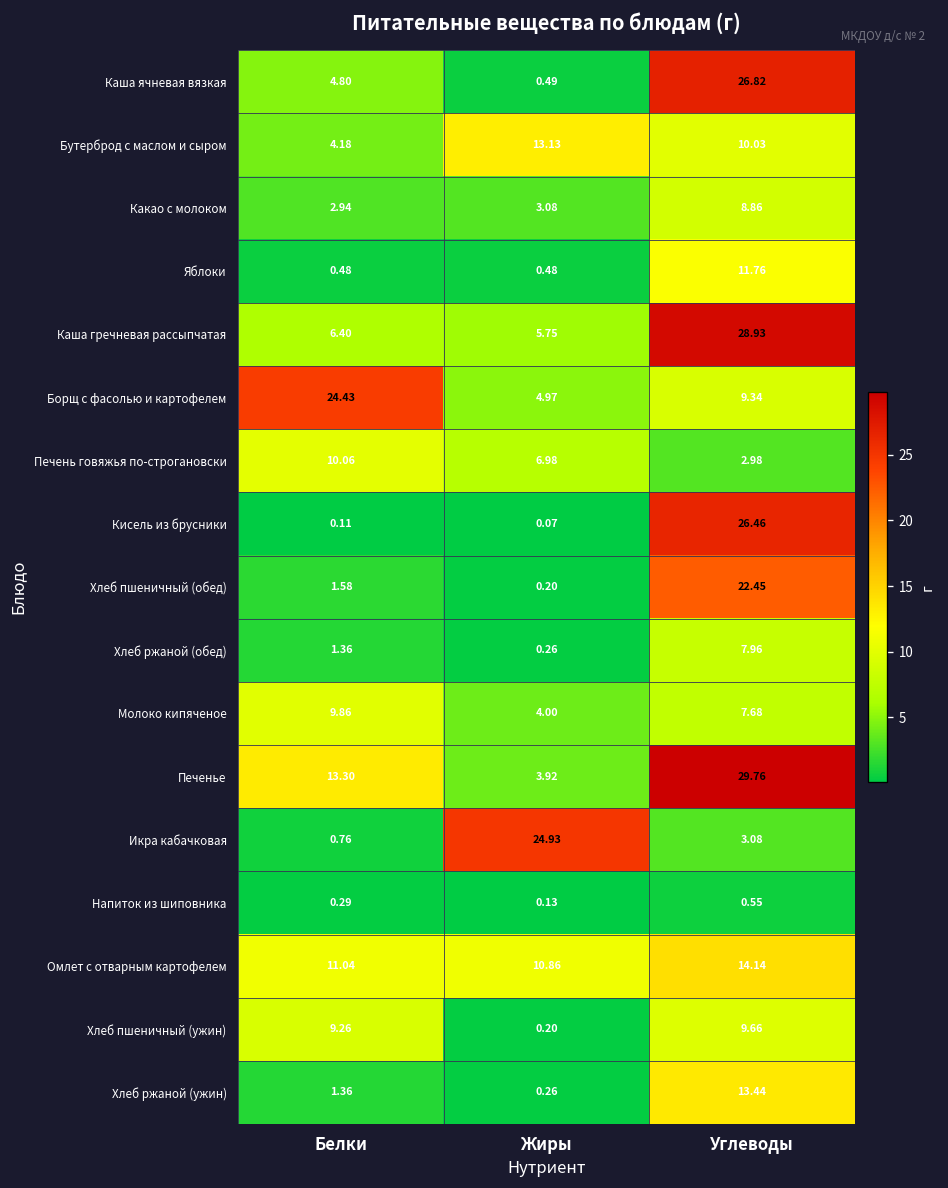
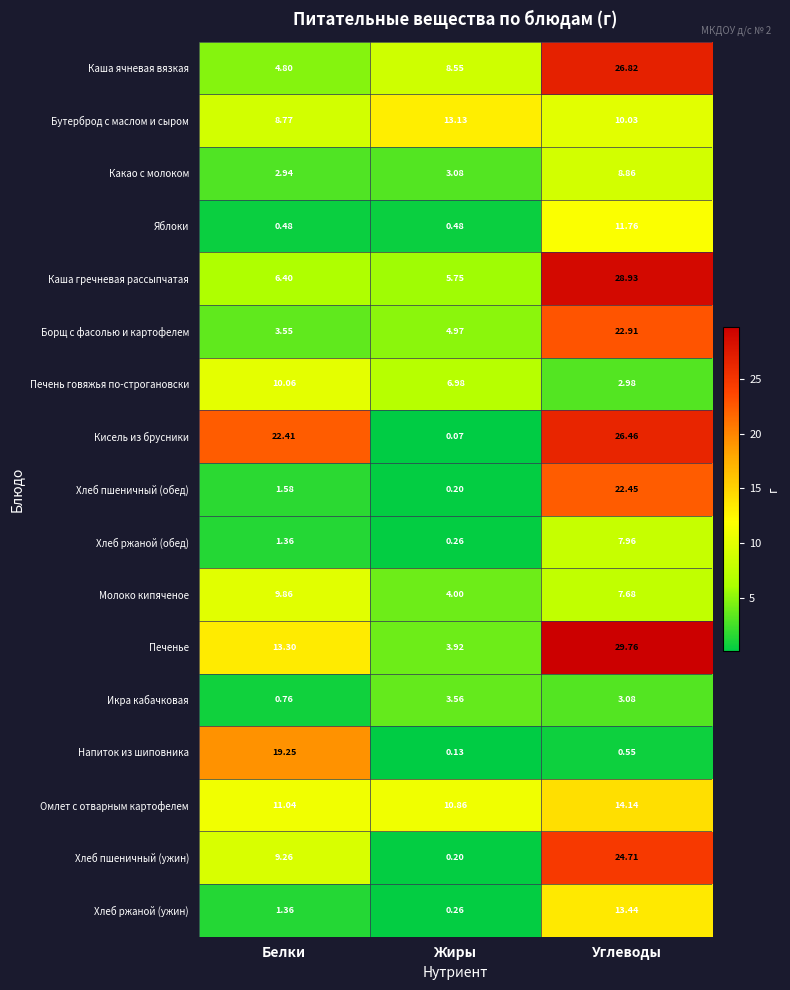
  {
    "Каша ячневая вязкая": {
      "Белки": 4.80,
-     "Жиры": 0.49,
+     "Жиры": 8.55,
      "Углеводы": 26.82
    },
    "Бутерброд с маслом и сыром": {
-     "Белки": 4.18,
+     "Белки": 8.77,
      "Жиры": 13.13,
      "Углеводы": 10.03
    },
    "Какао с молоком": {
      "Белки": 2.94,
      "Жиры": 3.08,
      "Углеводы": 8.86
    },
    "Яблоки": {
      "Белки": 0.48,
      "Жиры": 0.48,
      "Углеводы": 11.76
    },
    "Каша гречневая рассыпчатая": {
      "Белки": 6.40,
      "Жиры": 5.75,
      "Углеводы": 28.93
    },
    "Борщ с фасолью и картофелем": {
-     "Белки": 24.43,
+     "Белки": 3.55,
      "Жиры": 4.97,
-     "Углеводы": 9.34
+     "Углеводы": 22.91
    },
    "Печень говяжья по-строгановски": {
      "Белки": 10.06,
      "Жиры": 6.98,
      "Углеводы": 2.98
    },
    "Кисель из брусники": {
-     "Белки": 0.11,
+     "Белки": 22.41,
      "Жиры": 0.07,
      "Углеводы": 26.46
    },
    "Хлеб пшеничный (обед)": {
      "Белки": 1.58,
      "Жиры": 0.20,
      "Углеводы": 22.45
    },
    "Хлеб ржаной (обед)": {
      "Белки": 1.36,
      "Жиры": 0.26,
      "Углеводы": 7.96
    },
    "Молоко кипяченое": {
      "Белки": 9.86,
      "Жиры": 4.00,
      "Углеводы": 7.68
    },
    "Печенье": {
      "Белки": 13.30,
      "Жиры": 3.92,
      "Углеводы": 29.76
    },
    "Икра кабачковая": {
      "Белки": 0.76,
-     "Жиры": 24.93,
+     "Жиры": 3.56,
      "Углеводы": 3.08
    },
    "Напиток из шиповника": {
-     "Белки": 0.29,
+     "Белки": 19.25,
      "Жиры": 0.13,
      "Углеводы": 0.55
    },
    "Омлет с отварным картофелем": {
      "Белки": 11.04,
      "Жиры": 10.86,
      "Углеводы": 14.14
    },
    "Хлеб пшеничный (ужин)": {
      "Белки": 9.26,
      "Жиры": 0.20,
-     "Углеводы": 9.66
+     "Углеводы": 24.71
    },
    "Хлеб ржаной (ужин)": {
      "Белки": 1.36,
      "Жиры": 0.26,
      "Углеводы": 13.44
    }
  }
